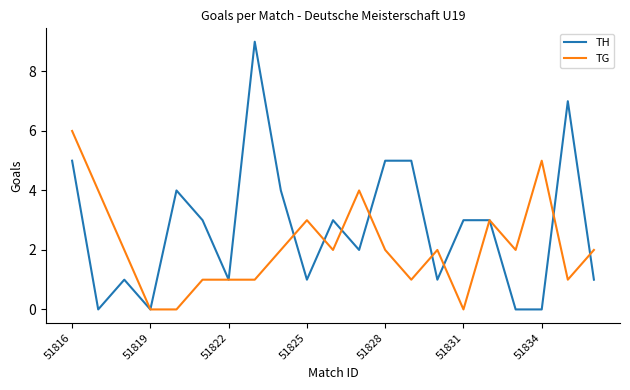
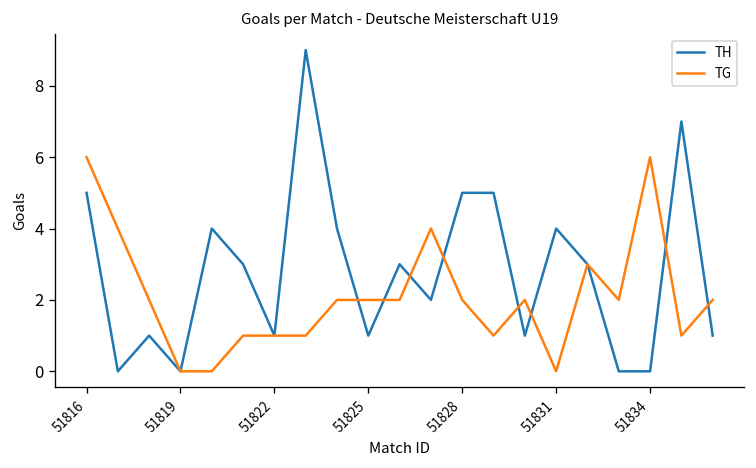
  {
    "TH": {
      "51816": 5,
      "51825": 1,
      "51828": 5,
-     "51831": 3,
+     "51831": 4,
      "51834": 0
    },
    "TG": {
      "51816": 6,
-     "51825": 3,
+     "51825": 2,
      "51828": 2,
      "51831": 0,
-     "51834": 5
+     "51834": 6
    }
  }
